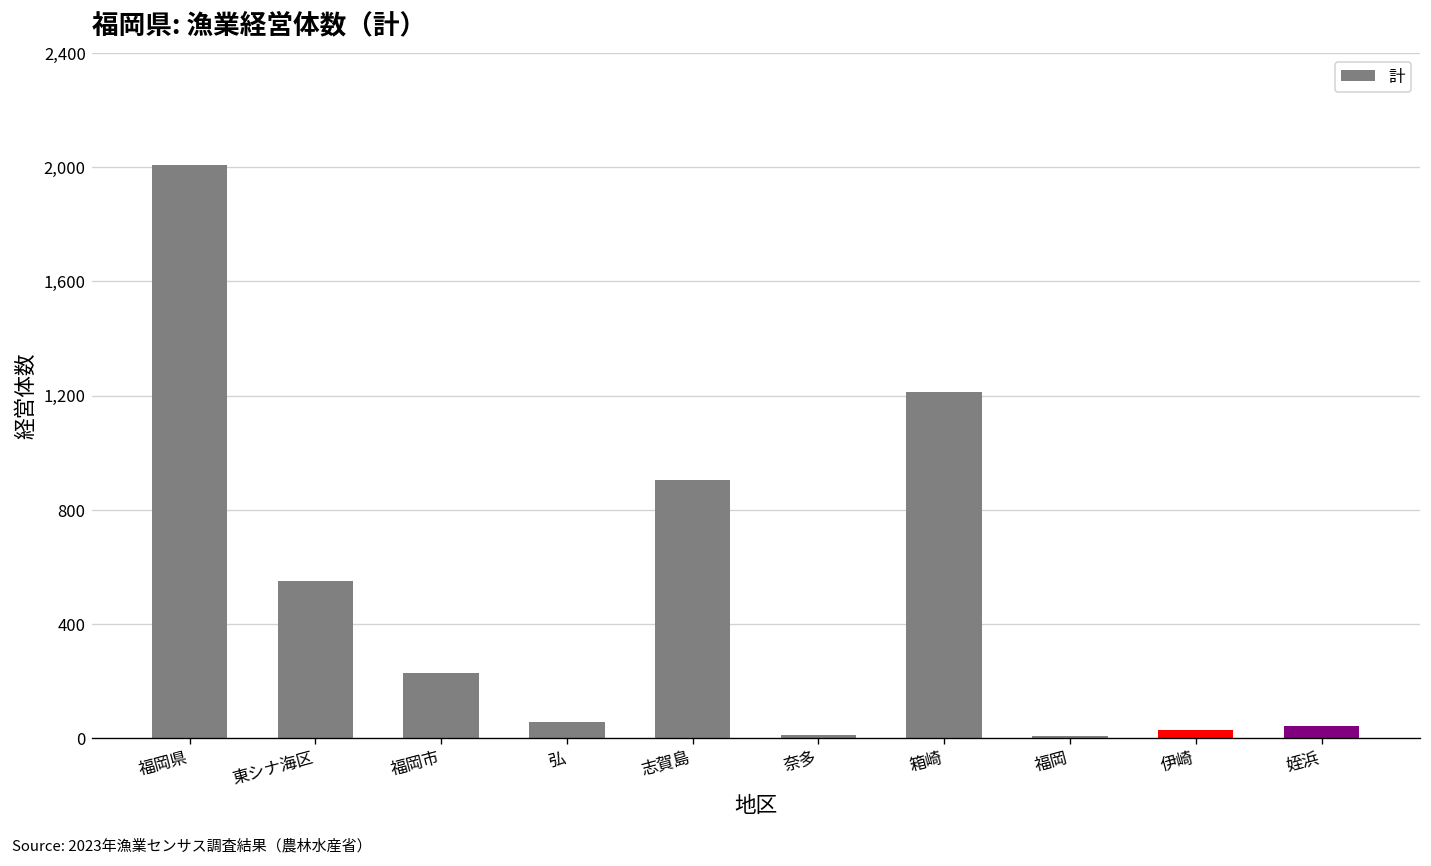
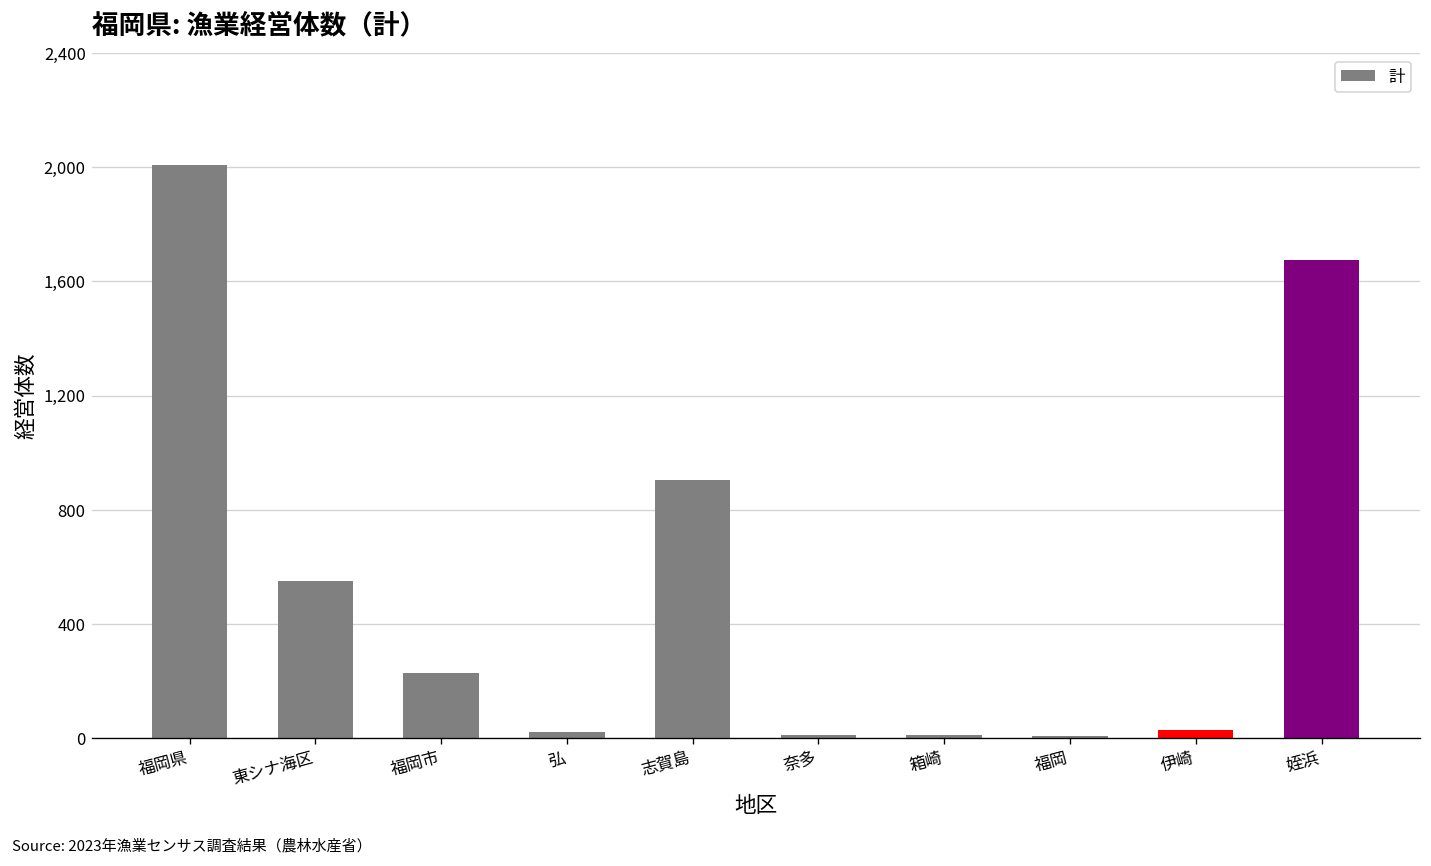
  {
    "福岡県": "2,010",
    "東シナ海区": "550",
    "福岡市": "230",
-   "弘": "60",
+   "弘": "20",
    "志賀島": "900",
    "奈多": "10",
-   "箱崎": "1,210",
+   "箱崎": "10",
    "伊崎": "30",
-   "姪浜": "40"
+   "姪浜": "1,680"
  }
